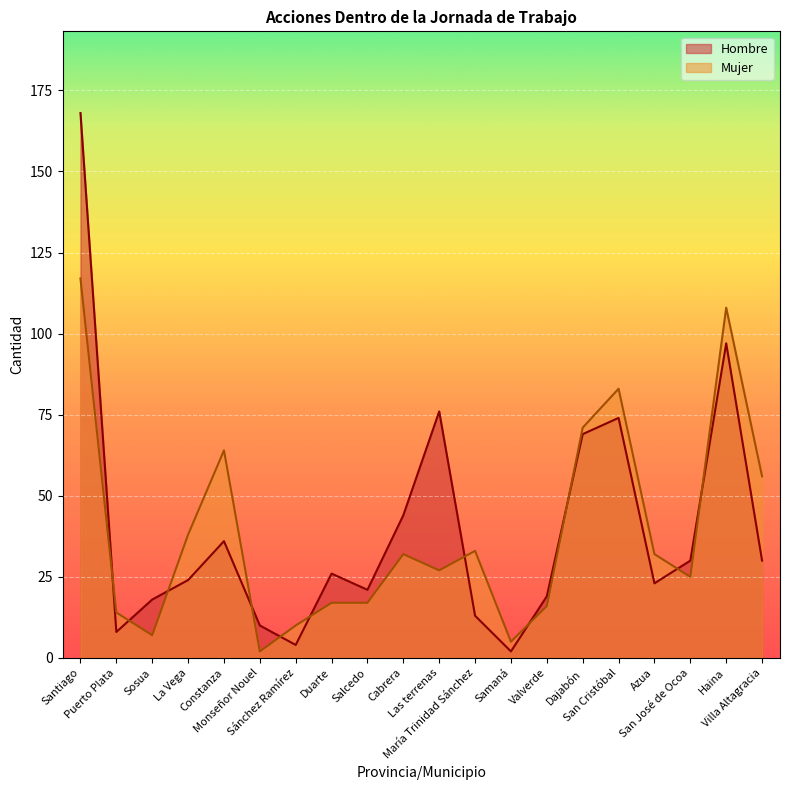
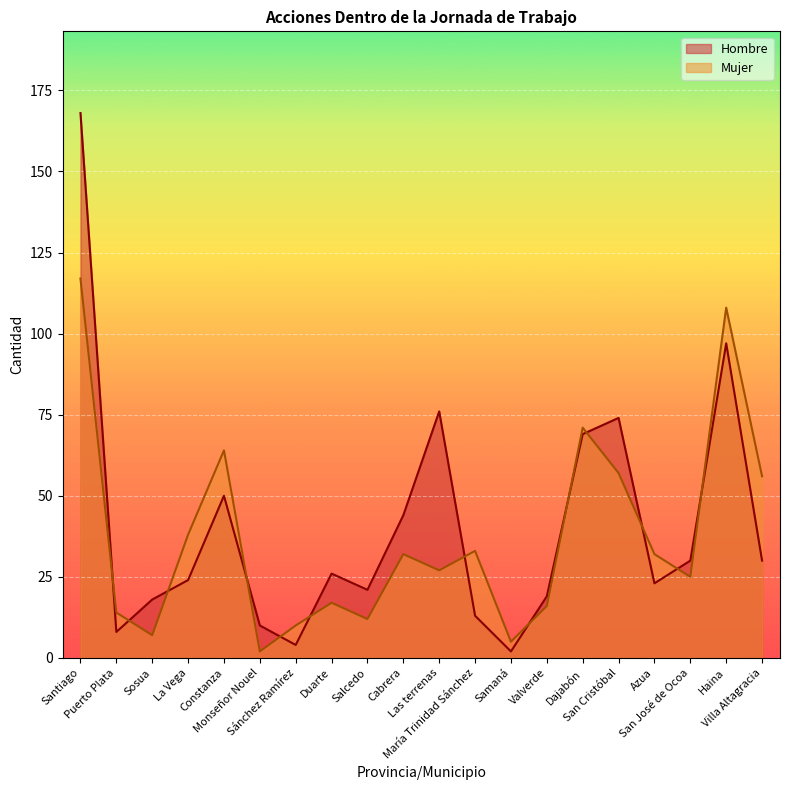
  {
    "Hombre": {
      "Santiago": 168,
      "Puerto Plata": 8,
      "Sosua": 18,
      "La Vega": 24,
-     "Constanza": 36,
+     "Constanza": 50,
      "Monseñor Nouel": 10,
      "Sánchez Ramírez": 4,
      "Duarte": 26,
      "Salcedo": 21,
      "Cabrera": 44,
      "Las terrenas": 76,
      "María Trinidad Sánchez": 13,
      "Samaná": 2,
      "Valverde": 19,
      "Dajabón": 69,
      "San Cristóbal": 74,
      "Azua": 23,
      "San José de Ocoa": 30,
      "Haina": 97,
      "Villa Altagracia": 30
    },
    "Mujer": {
      "Santiago": 117,
      "Puerto Plata": 14,
      "Sosua": 7,
      "La Vega": 38,
      "Constanza": 64,
      "Monseñor Nouel": 2,
      "Sánchez Ramírez": 10,
      "Duarte": 17,
-     "Salcedo": 17,
+     "Salcedo": 12,
      "Cabrera": 32,
      "Las terrenas": 27,
      "María Trinidad Sánchez": 33,
      "Samaná": 5,
      "Valverde": 16,
      "Dajabón": 71,
-     "San Cristóbal": 83,
+     "San Cristóbal": 57,
      "Azua": 32,
      "San José de Ocoa": 25,
      "Haina": 108,
      "Villa Altagracia": 56
    }
  }
